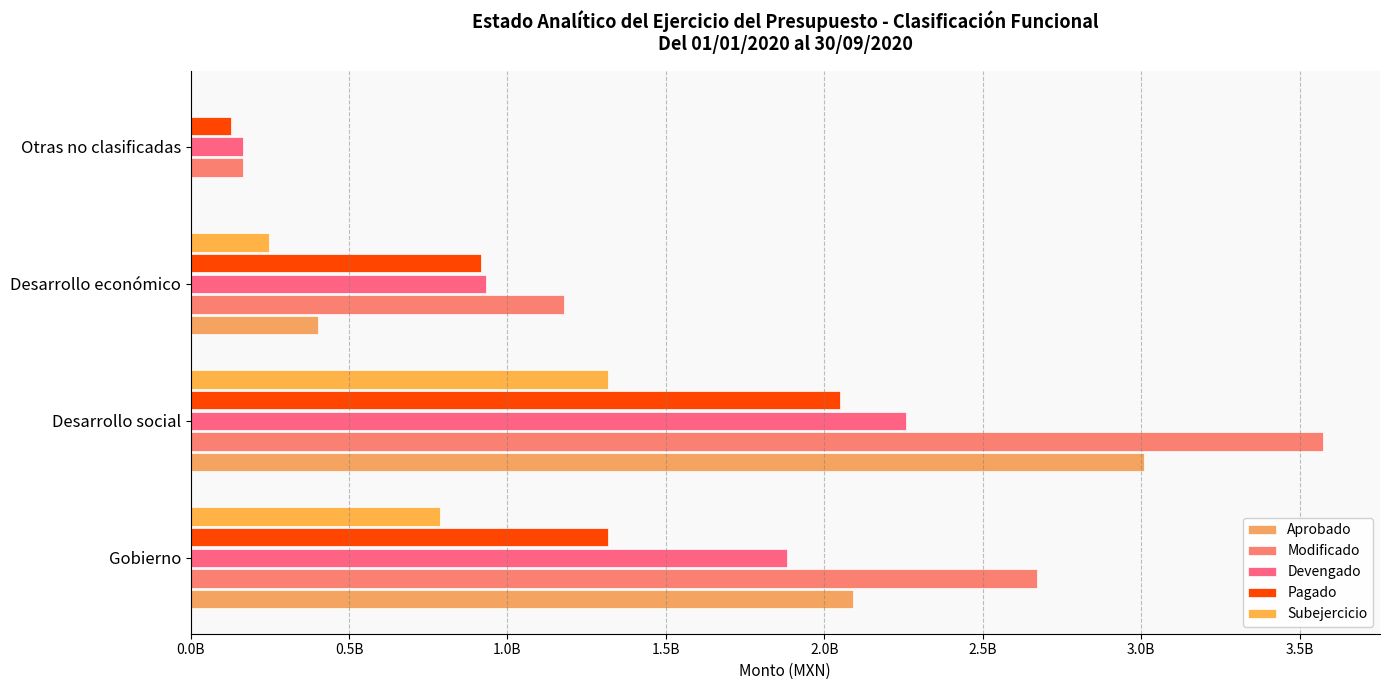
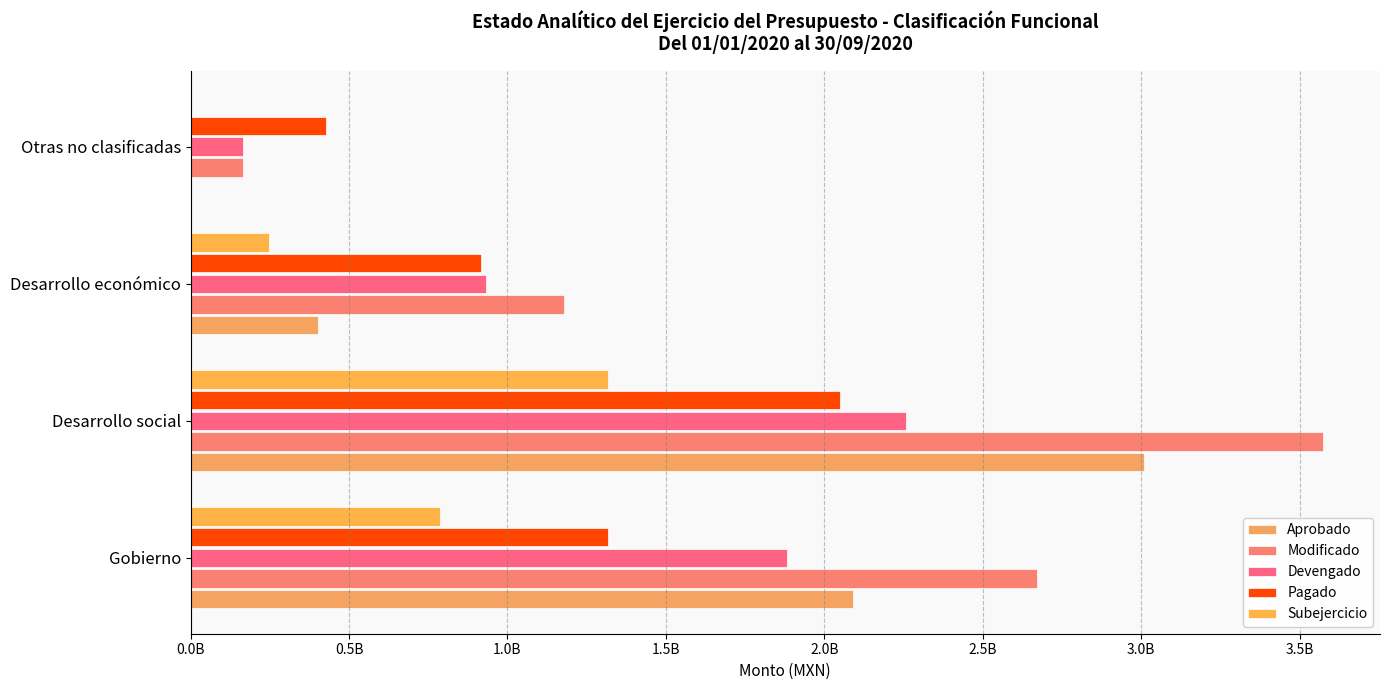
  {
    "Pagado": {
-     "Otras no clasificadas": 130000000,
+     "Otras no clasificadas": 430000000,
      "Desarrollo económico": 920000000,
      "Desarrollo social": 2050000000,
      "Gobierno": 1320000000
    }
  }
